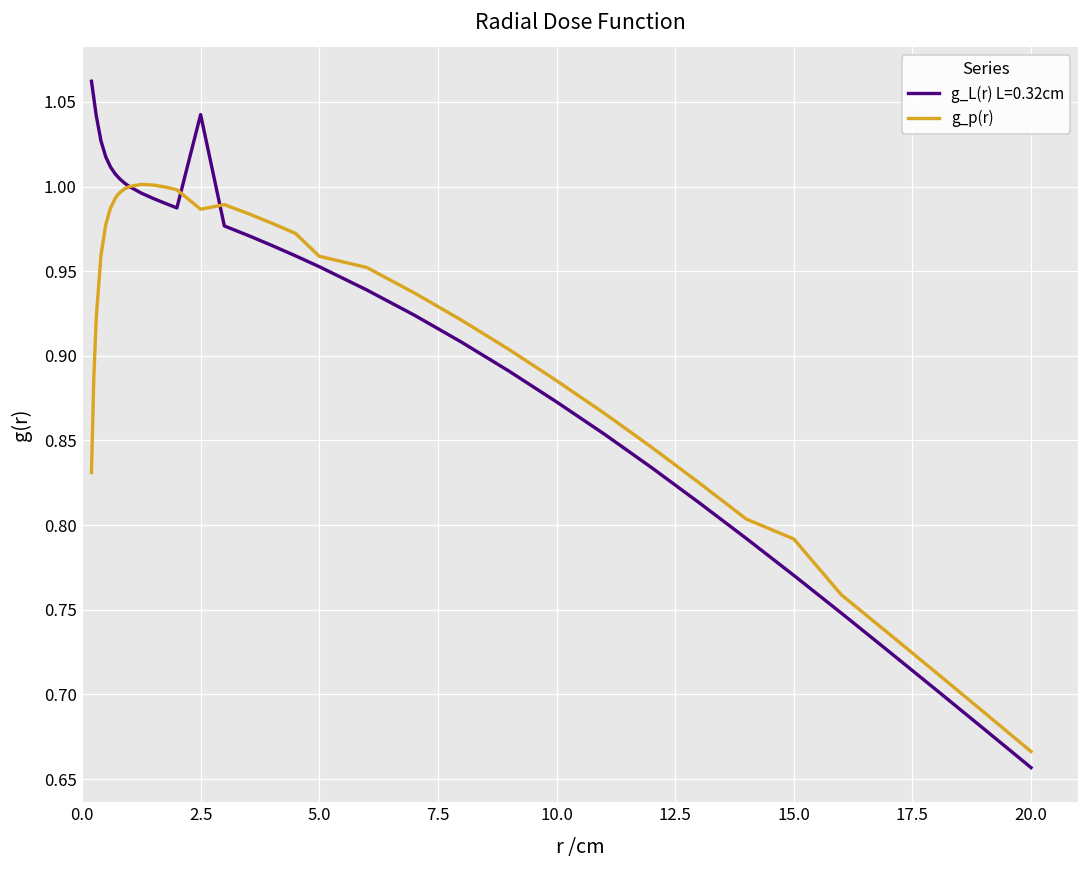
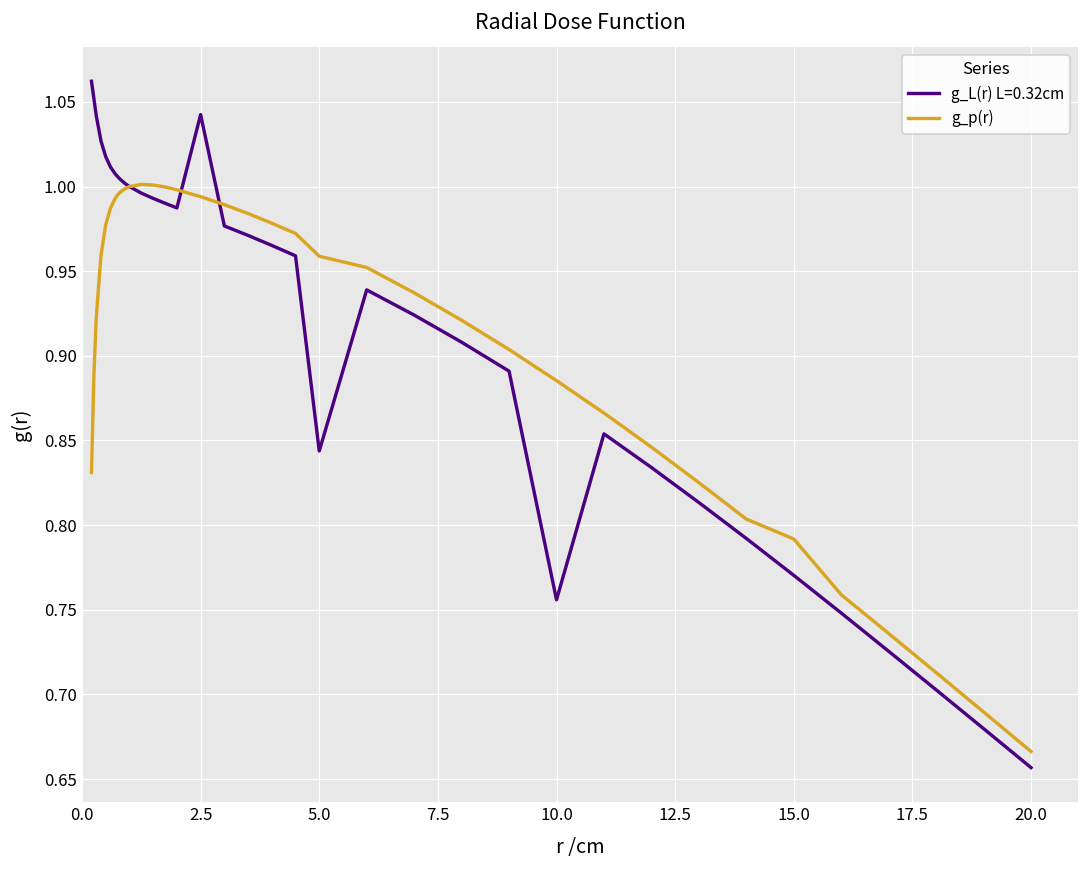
  {
    "g_L(r) L=0.32cm": {
      "2.5": 1.043,
-     "5.0": 0.953,
-     "10.0": 0.873,
+     "5.0": 0.844,
+     "10.0": 0.756,
      "15.0": 0.770,
      "20.0": 0.657
    },
    "g_p(r)": {
-     "2.5": 0.987,
+     "2.5": 0.994,
      "5.0": 0.959,
      "10.0": 0.885,
      "15.0": 0.792,
      "20.0": 0.666
    }
  }
